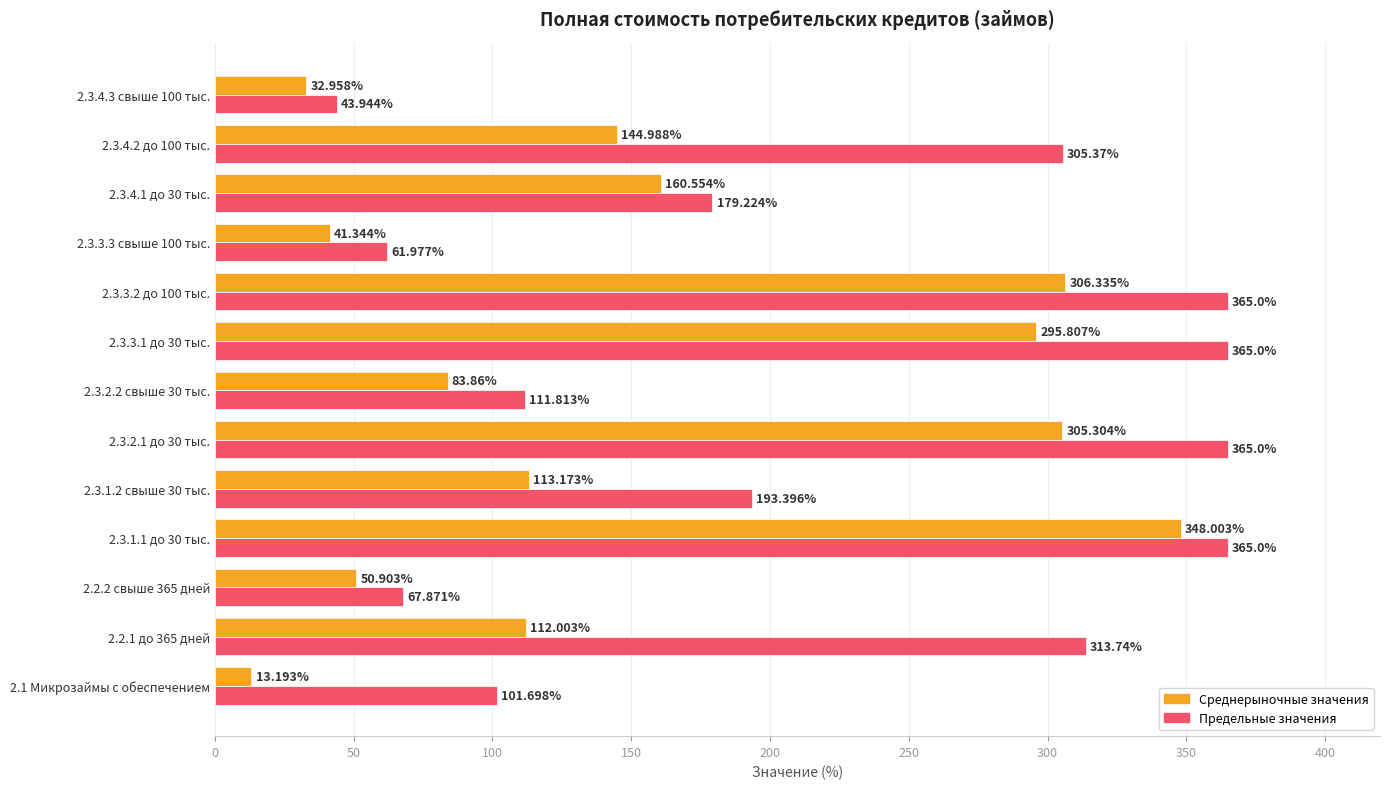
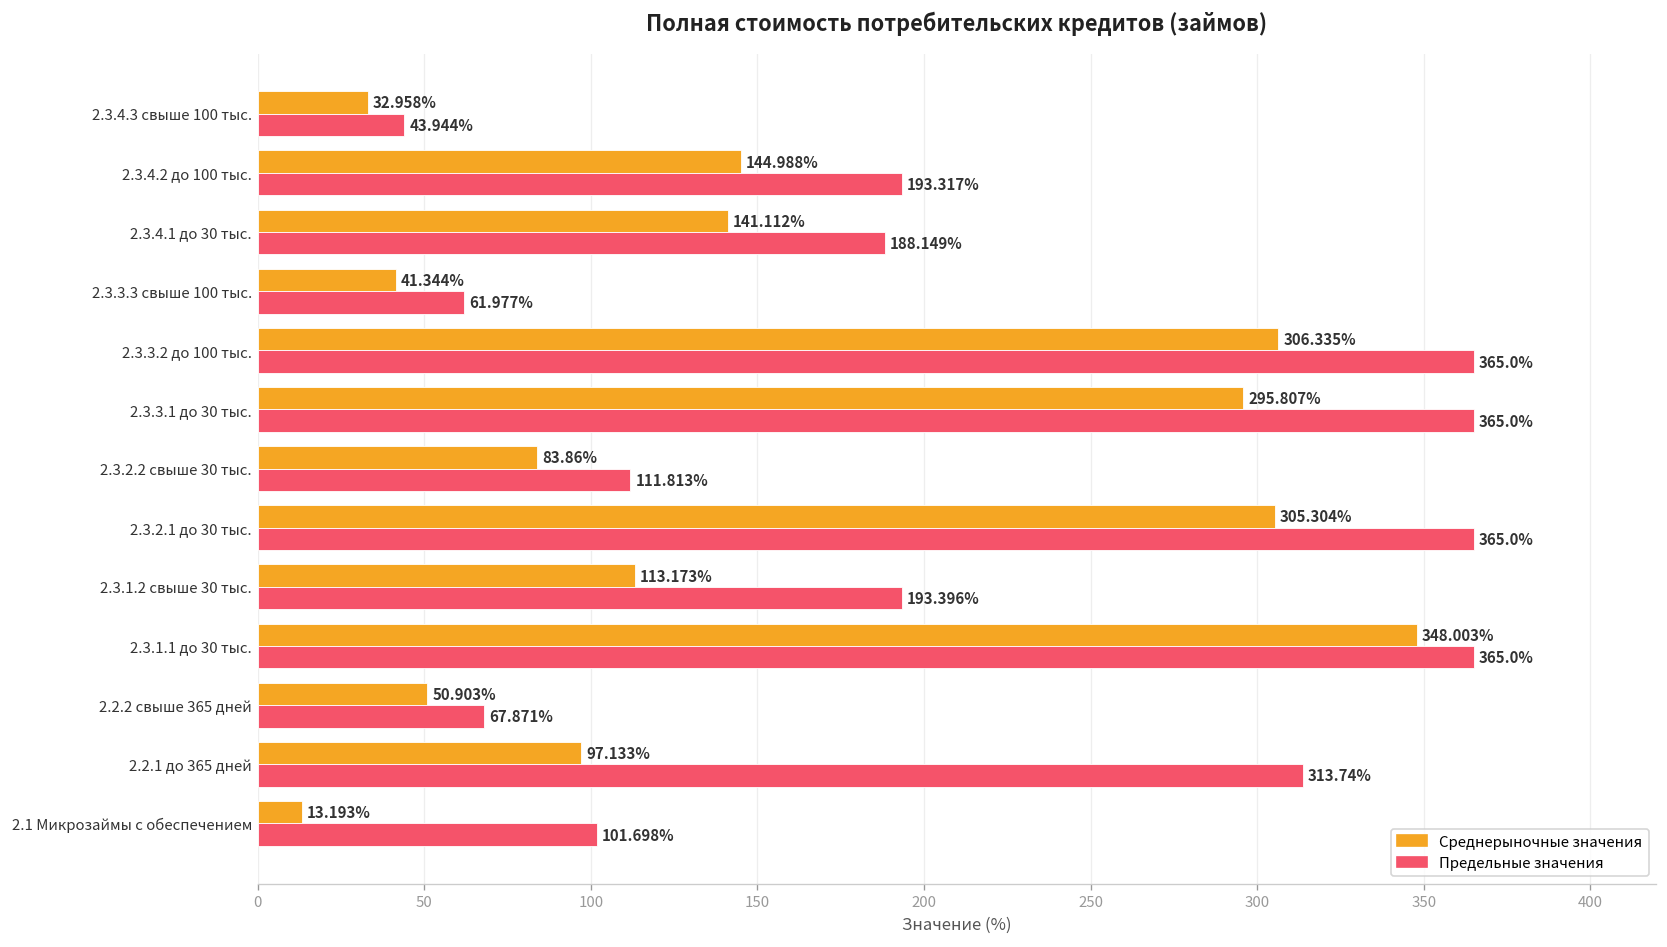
  {
    "Среднерыночные значения": {
      "2.3.4.3 свыше 100 тыс.": "32.958%",
      "2.3.4.2 до 100 тыс.": "144.988%",
-     "2.3.4.1 до 30 тыс.": "160.554%",
+     "2.3.4.1 до 30 тыс.": "141.112%",
      "2.3.3.3 свыше 100 тыс.": "41.344%",
      "2.3.3.2 до 100 тыс.": "306.335%",
      "2.3.3.1 до 30 тыс.": "295.807%",
      "2.3.2.2 свыше 30 тыс.": "83.86%",
      "2.3.2.1 до 30 тыс.": "305.304%",
      "2.3.1.2 свыше 30 тыс.": "113.173%",
      "2.3.1.1 до 30 тыс.": "348.003%",
      "2.2.2 свыше 365 дней": "50.903%",
-     "2.2.1 до 365 дней": "112.003%",
+     "2.2.1 до 365 дней": "97.133%",
      "2.1 Микрозаймы с обеспечением": "13.193%"
    },
    "Предельные значения": {
      "2.3.4.3 свыше 100 тыс.": "43.944%",
-     "2.3.4.2 до 100 тыс.": "305.37%",
-     "2.3.4.1 до 30 тыс.": "179.224%",
+     "2.3.4.2 до 100 тыс.": "193.317%",
+     "2.3.4.1 до 30 тыс.": "188.149%",
      "2.3.3.3 свыше 100 тыс.": "61.977%",
      "2.3.3.2 до 100 тыс.": "365.0%",
      "2.3.3.1 до 30 тыс.": "365.0%",
      "2.3.2.2 свыше 30 тыс.": "111.813%",
      "2.3.2.1 до 30 тыс.": "365.0%",
      "2.3.1.2 свыше 30 тыс.": "193.396%",
      "2.3.1.1 до 30 тыс.": "365.0%",
      "2.2.2 свыше 365 дней": "67.871%",
      "2.2.1 до 365 дней": "313.74%",
      "2.1 Микрозаймы с обеспечением": "101.698%"
    }
  }
